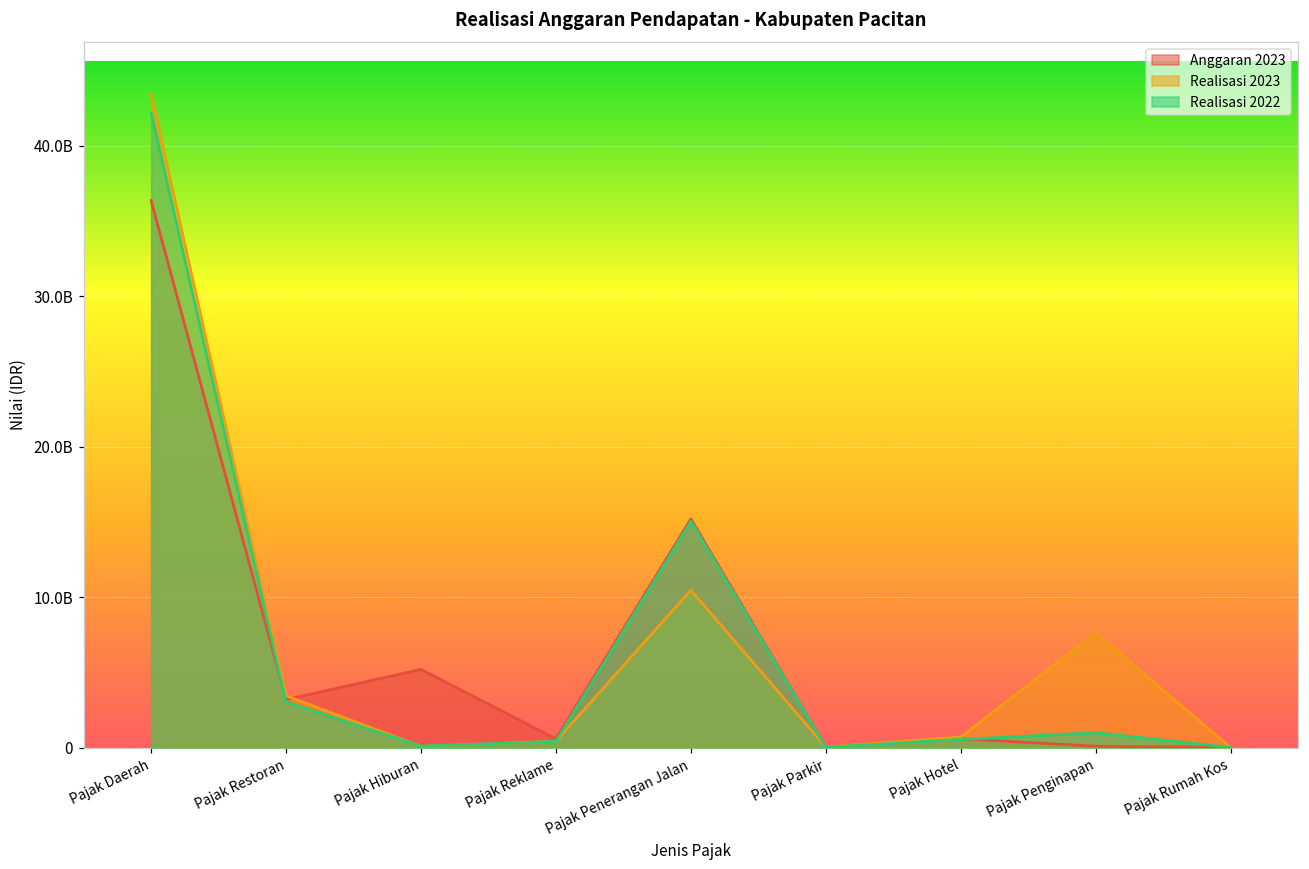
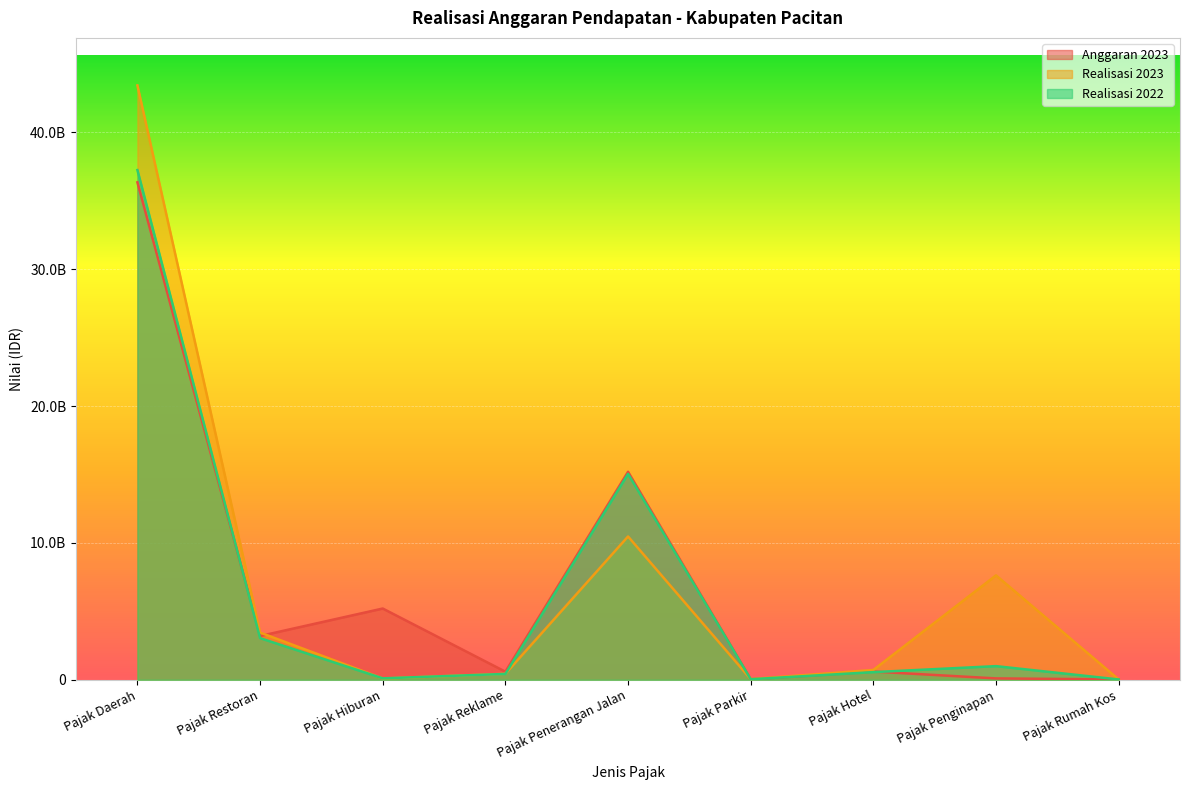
  {
    "Anggaran 2023": {
      "Pajak Daerah": 36400000000,
      "Pajak Hiburan": 5200000000,
      "Pajak Penginapan": 100000000
    },
    "Realisasi 2023": {
      "Pajak Daerah": 43400000000,
      "Pajak Restoran": 3500000000,
      "Pajak Penerangan Jalan": 10500000000,
      "Pajak Penginapan": 7600000000
    },
    "Realisasi 2022": {
-     "Pajak Daerah": 42200000000,
+     "Pajak Daerah": 37300000000,
      "Pajak Penginapan": 1000000000
    }
  }
